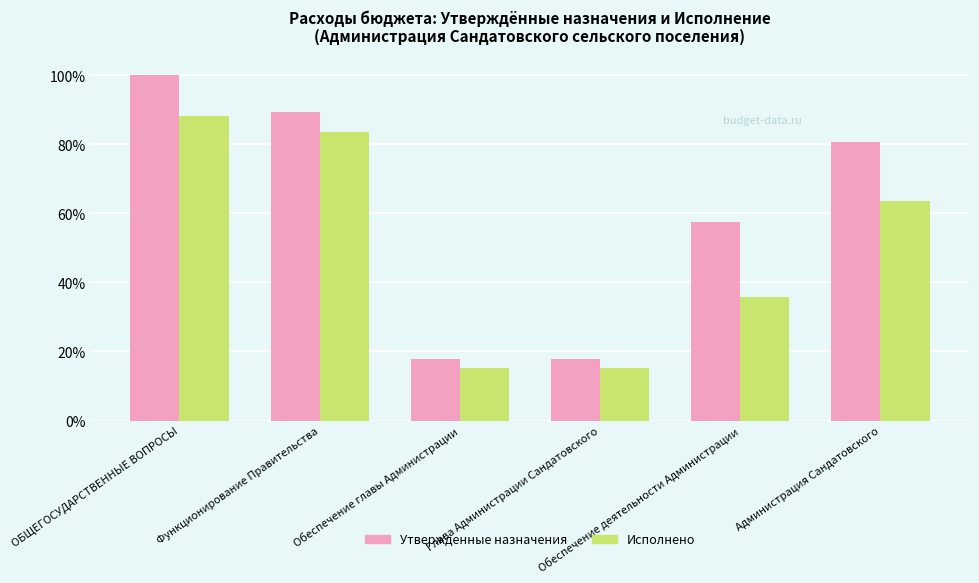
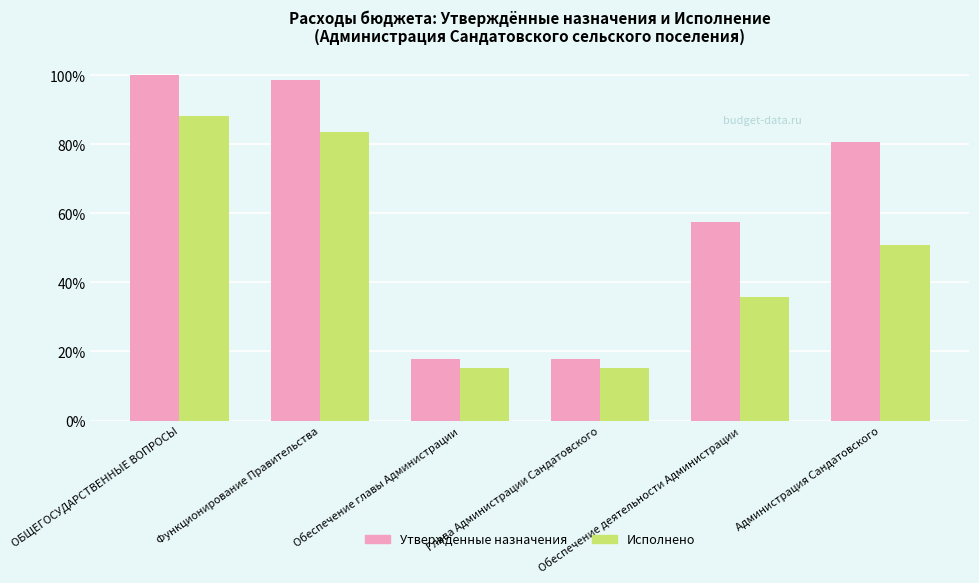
  {
    "Утвержденные назначения": {
      "ОБЩЕГОСУДАРСТВЕННЫЕ ВОПРОСЫ": "100%",
-     "Функционирование Правительства": "89%",
+     "Функционирование Правительства": "99%",
      "Обеспечение главы Администрации": "18%",
      "Глава Администрации Сандатовского": "18%",
      "Обеспечение деятельности Администрации": "57%",
      "Администрация Сандатовского": "81%"
    },
    "Исполнено": {
      "ОБЩЕГОСУДАРСТВЕННЫЕ ВОПРОСЫ": "88%",
      "Функционирование Правительства": "83%",
      "Обеспечение главы Администрации": "15%",
      "Глава Администрации Сандатовского": "15%",
      "Обеспечение деятельности Администрации": "36%",
-     "Администрация Сандатовского": "64%"
+     "Администрация Сандатовского": "51%"
    }
  }
